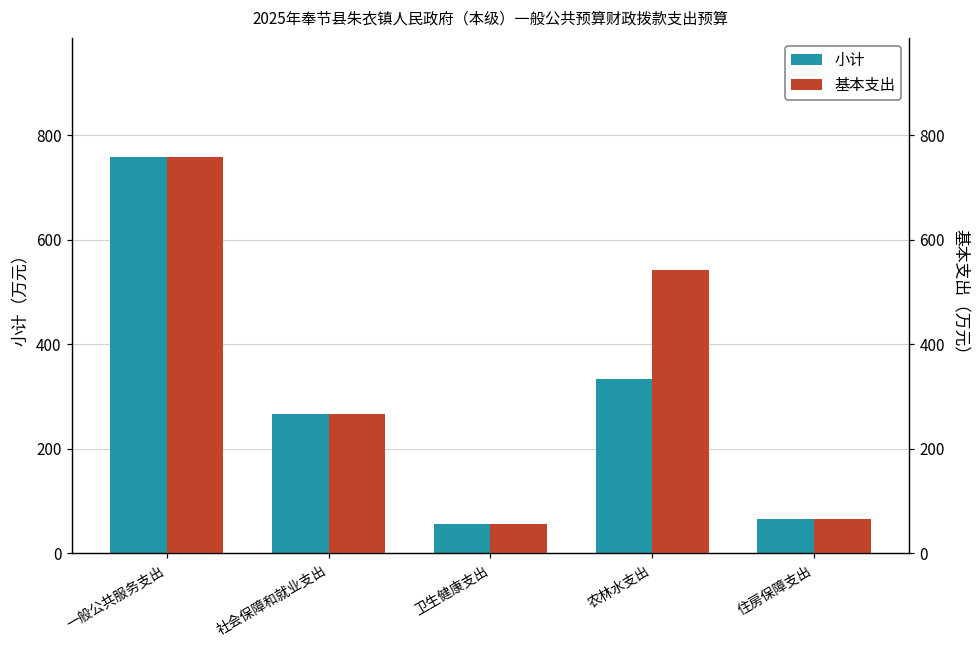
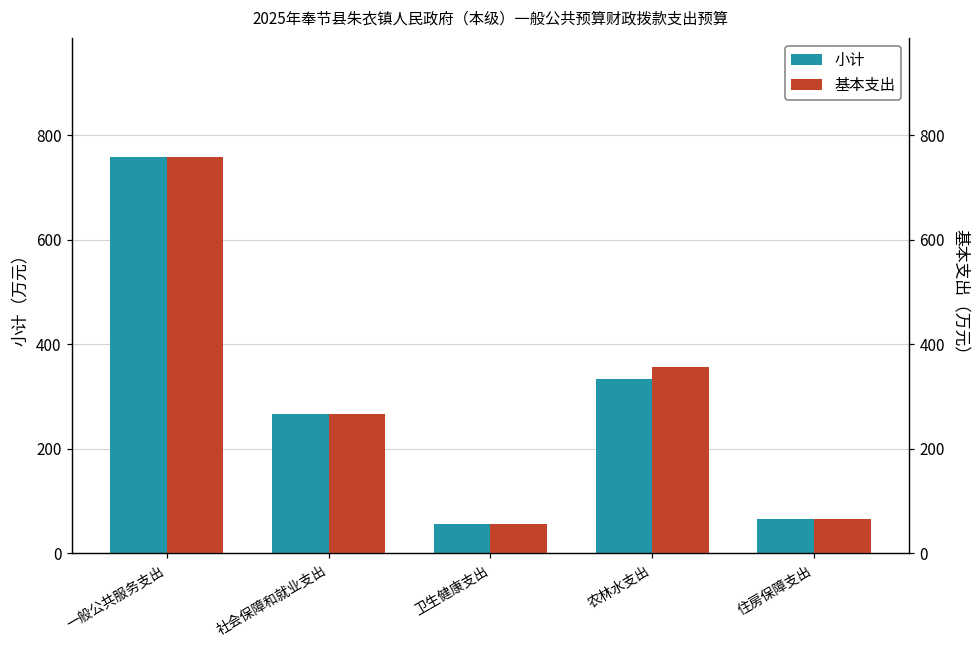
  {
    "小计": {
      "一般公共服务支出": 760,
      "社会保障和就业支出": 270,
      "卫生健康支出": 60,
      "农林水支出": 330,
      "住房保障支出": 70
    },
    "基本支出": {
      "一般公共服务支出": 760,
      "社会保障和就业支出": 270,
      "卫生健康支出": 60,
-     "农林水支出": 540,
+     "农林水支出": 360,
      "住房保障支出": 70
    }
  }
